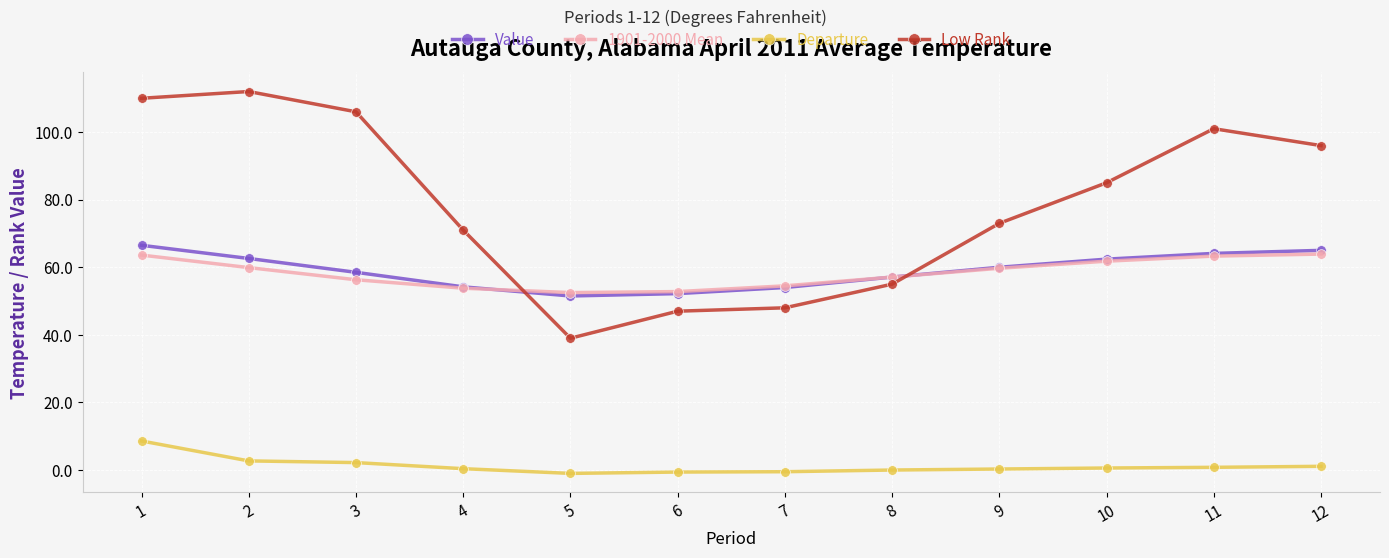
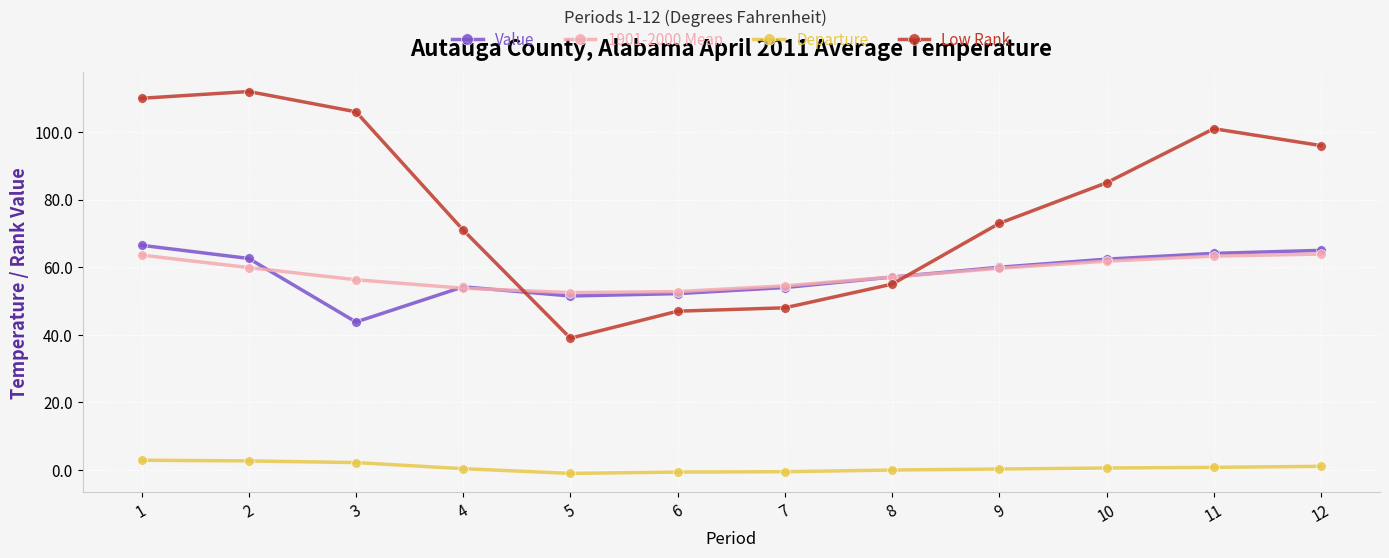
  {
    "Value": {
      "1": 67,
      "2": 63,
-     "3": 59,
+     "3": 44,
      "5": 52,
      "11": 64,
      "12": 65
    },
    "1901-2000 Mean": {
      "1": 64,
      "2": 60,
      "3": 56,
      "5": 53,
      "11": 63,
      "12": 64
    },
    "Departure": {
-     "1": 9,
+     "1": 3,
      "2": 3,
      "3": 2,
      "4": 0,
      "5": -1,
      "6": -1,
      "7": -1,
      "8": 0,
      "9": 0,
      "10": 1,
      "11": 1,
      "12": 1
    },
    "Low Rank": {
      "1": 110,
      "2": 112,
      "3": 106,
      "4": 71,
      "5": 39,
      "6": 47,
      "7": 48,
      "8": 55,
      "9": 73,
      "10": 85,
      "11": 101,
      "12": 96
    }
  }
